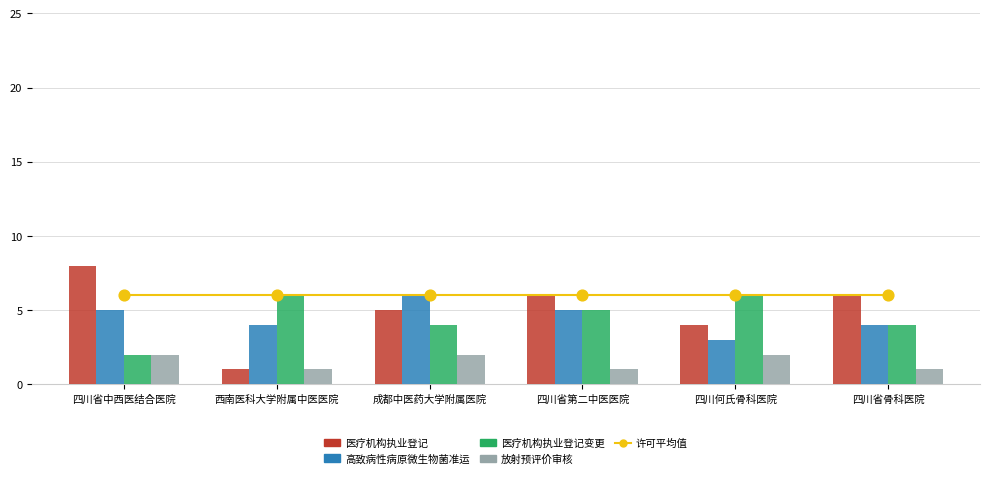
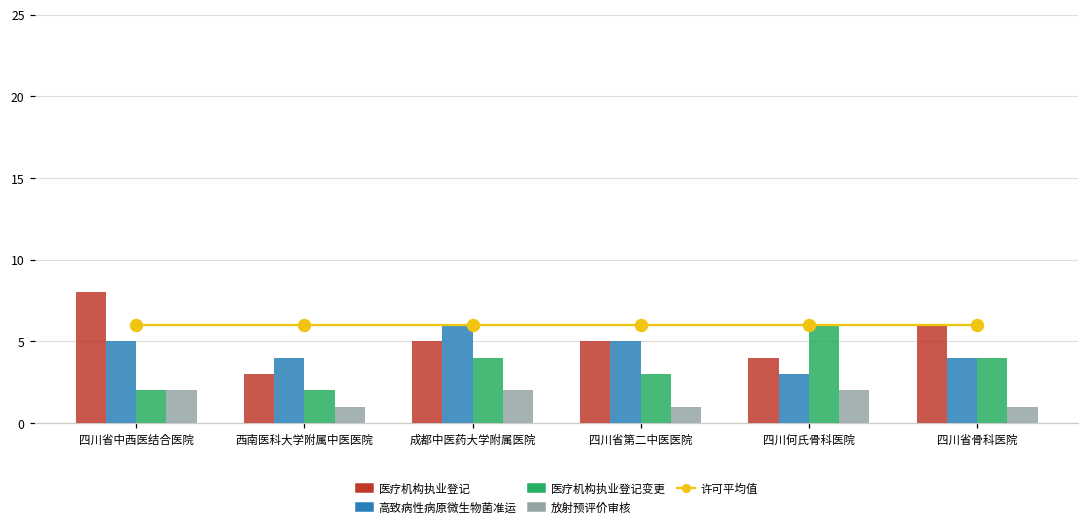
  {
    "医疗机构执业登记": {
      "四川省中西医结合医院": 8,
-     "西南医科大学附属中医医院": 1,
+     "西南医科大学附属中医医院": 3,
      "成都中医药大学附属医院": 5,
-     "四川省第二中医医院": 6,
+     "四川省第二中医医院": 5,
      "四川何氏骨科医院": 4,
      "四川省骨科医院": 6
    },
    "许可平均值": {
      "四川省中西医结合医院": 6,
      "西南医科大学附属中医医院": 6,
      "成都中医药大学附属医院": 6,
      "四川省第二中医医院": 6,
      "四川何氏骨科医院": 6,
      "四川省骨科医院": 6
    },
    "医疗机构执业登记变更": {
      "四川省中西医结合医院": 2,
-     "西南医科大学附属中医医院": 6,
+     "西南医科大学附属中医医院": 2,
      "成都中医药大学附属医院": 4,
-     "四川省第二中医医院": 5,
+     "四川省第二中医医院": 3,
      "四川何氏骨科医院": 6,
      "四川省骨科医院": 4
    }
  }
